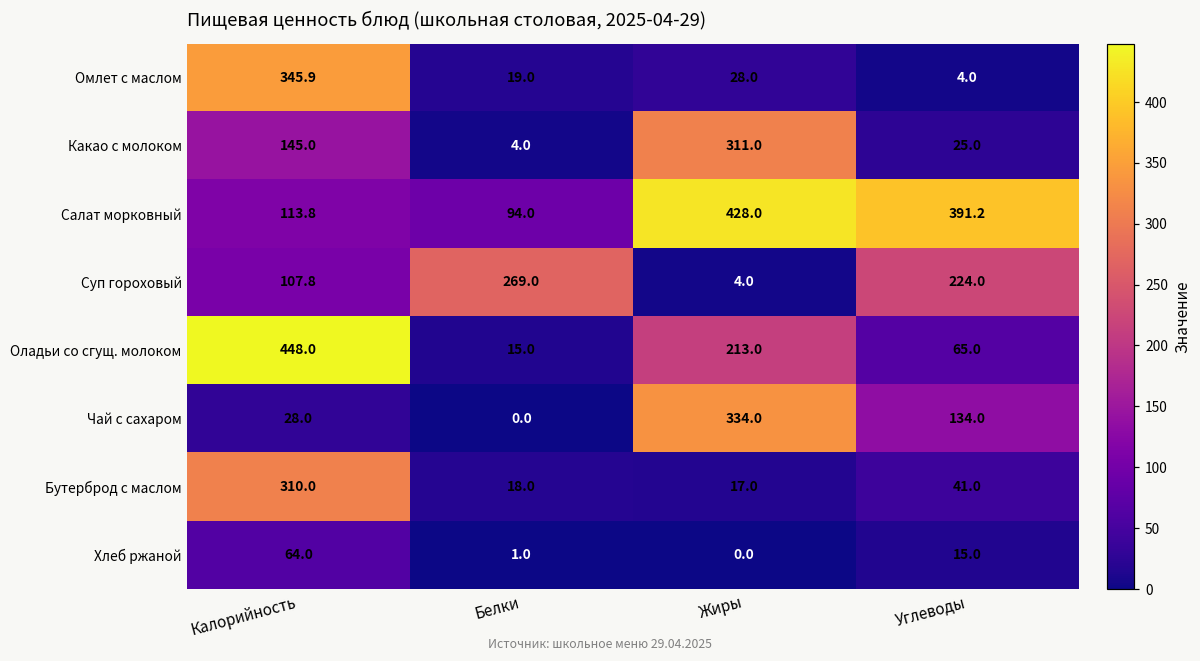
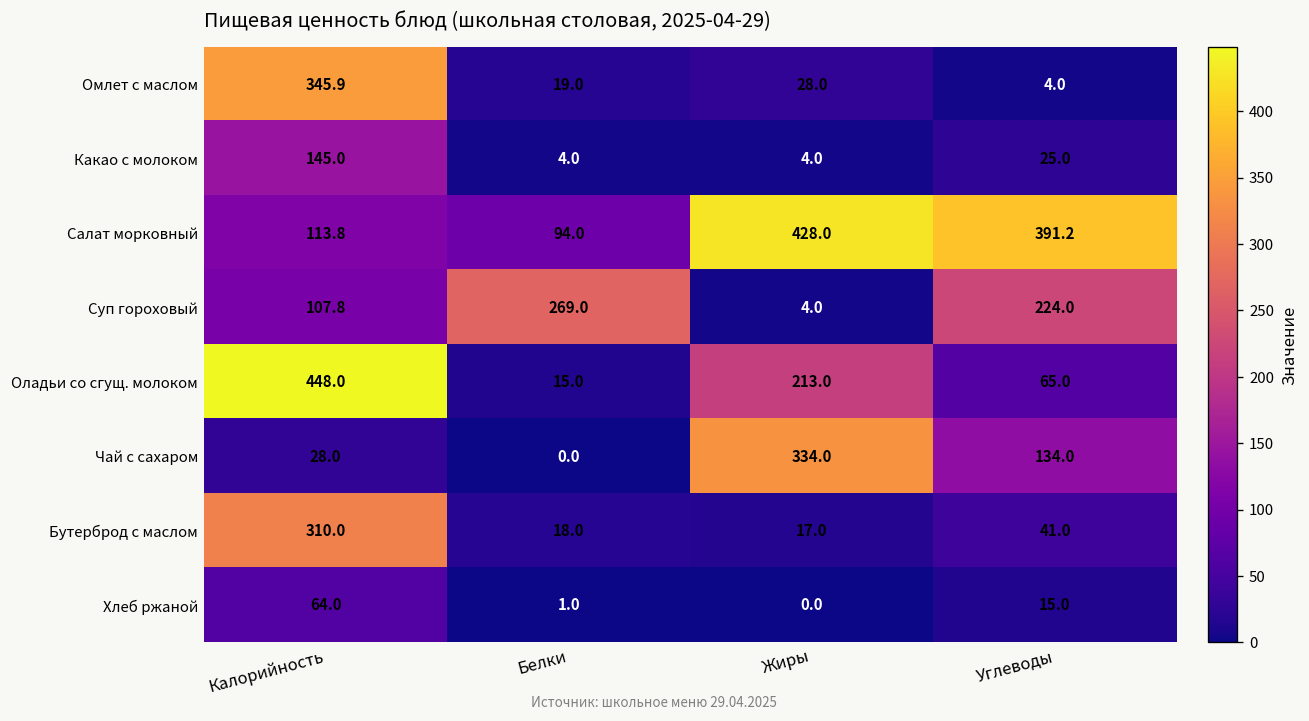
  {
    "Омлет с маслом": {
      "Калорийность": 345.9,
      "Белки": 19.0,
      "Жиры": 28.0,
      "Углеводы": 4.0
    },
    "Какао с молоком": {
      "Калорийность": 145.0,
      "Белки": 4.0,
-     "Жиры": 311.0,
+     "Жиры": 4.0,
      "Углеводы": 25.0
    },
    "Салат морковный": {
      "Калорийность": 113.8,
      "Белки": 94.0,
      "Жиры": 428.0,
      "Углеводы": 391.2
    },
    "Суп гороховый": {
      "Калорийность": 107.8,
      "Белки": 269.0,
      "Жиры": 4.0,
      "Углеводы": 224.0
    },
    "Оладьи со сгущ. молоком": {
      "Калорийность": 448.0,
      "Белки": 15.0,
      "Жиры": 213.0,
      "Углеводы": 65.0
    },
    "Чай с сахаром": {
      "Калорийность": 28.0,
      "Белки": 0.0,
      "Жиры": 334.0,
      "Углеводы": 134.0
    },
    "Бутерброд с маслом": {
      "Калорийность": 310.0,
      "Белки": 18.0,
      "Жиры": 17.0,
      "Углеводы": 41.0
    },
    "Хлеб ржаной": {
      "Калорийность": 64.0,
      "Белки": 1.0,
      "Жиры": 0.0,
      "Углеводы": 15.0
    }
  }
